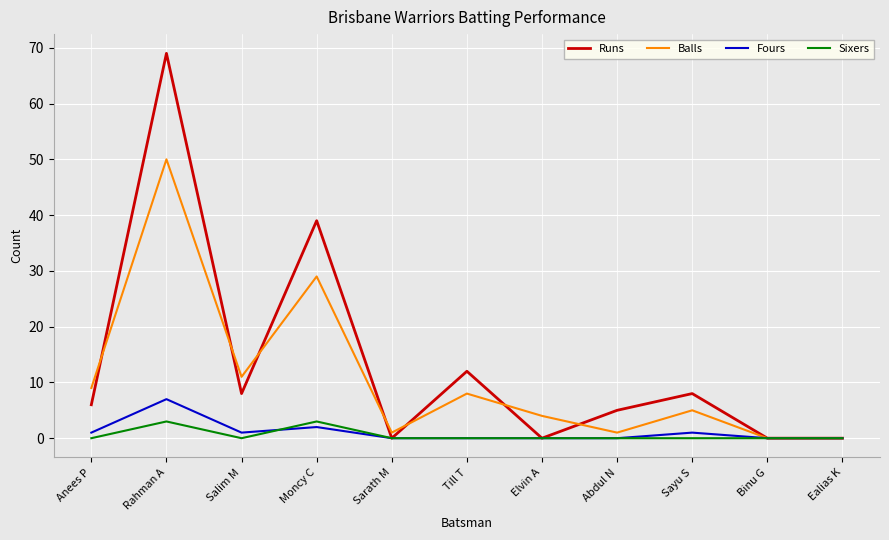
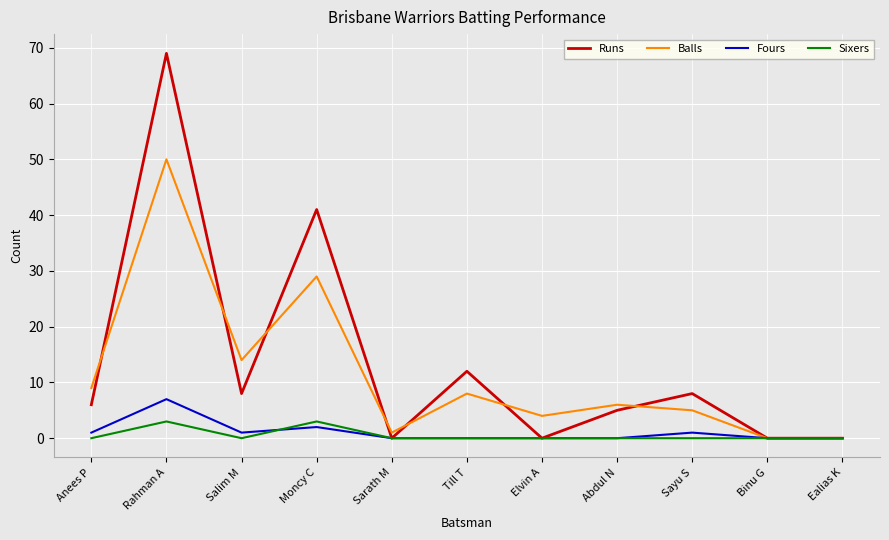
  {
    "Runs": {
      "Anees P": 6,
      "Rahman A": 69,
      "Salim M": 8,
-     "Moncy C": 39,
+     "Moncy C": 41,
      "Till T": 12,
      "Abdul N": 5,
      "Sayu S": 8
    },
    "Balls": {
      "Anees P": 9,
      "Rahman A": 50,
-     "Salim M": 11,
+     "Salim M": 14,
      "Moncy C": 29,
      "Sarath M": 1,
      "Till T": 8,
      "Elvin A": 4,
-     "Abdul N": 1,
+     "Abdul N": 6,
      "Sayu S": 5
    },
    "Fours": {
      "Anees P": 1,
      "Rahman A": 7,
      "Salim M": 1,
      "Moncy C": 2,
      "Sayu S": 1
    },
    "Sixers": {
      "Anees P": 0,
      "Rahman A": 3,
      "Salim M": 0,
      "Moncy C": 3,
      "Sayu S": 0
    }
  }
